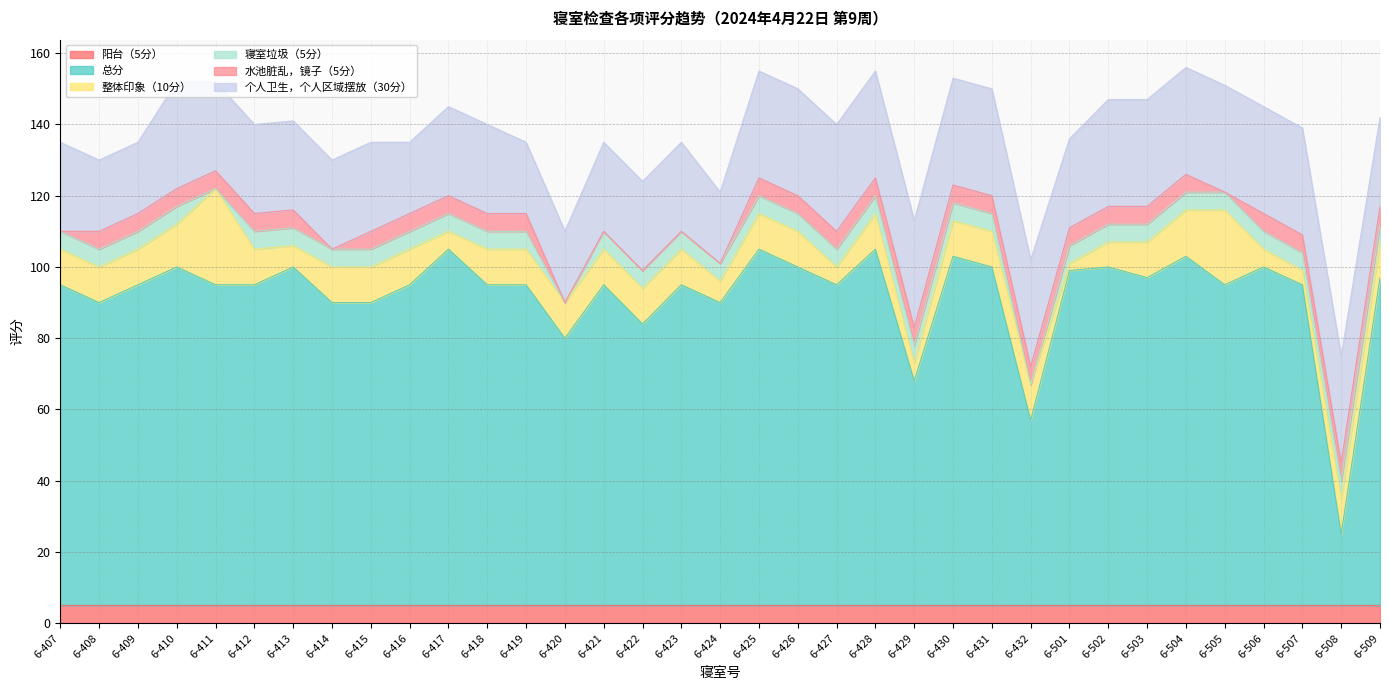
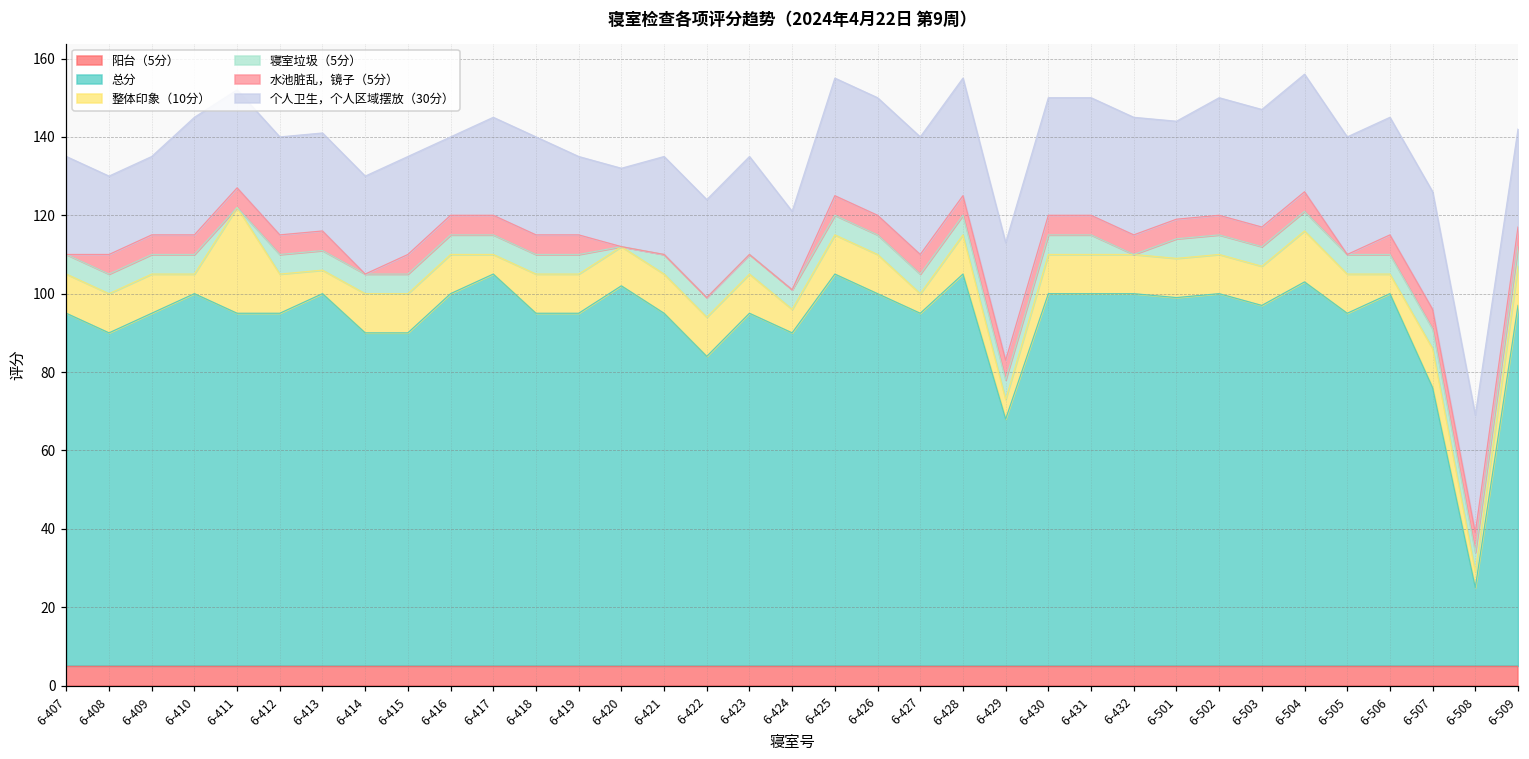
  {
    "总分": {
-     "6-416": 95,
-     "6-420": 80,
-     "6-430": 103,
-     "6-432": 57,
-     "6-507": 95
+     "6-416": 100,
+     "6-420": 102,
+     "6-430": 100,
+     "6-432": 100,
+     "6-507": 76
    },
    "整体印象（10分）": {
-     "6-410": 12,
+     "6-410": 5,
      "6-416": 10,
      "6-430": 10,
-     "6-501": 2,
-     "6-502": 7,
-     "6-505": 21,
-     "6-507": 4,
-     "6-508": 10
+     "6-501": 10,
+     "6-502": 10,
+     "6-505": 10,
+     "6-507": 10,
+     "6-508": 4
    }
  }
